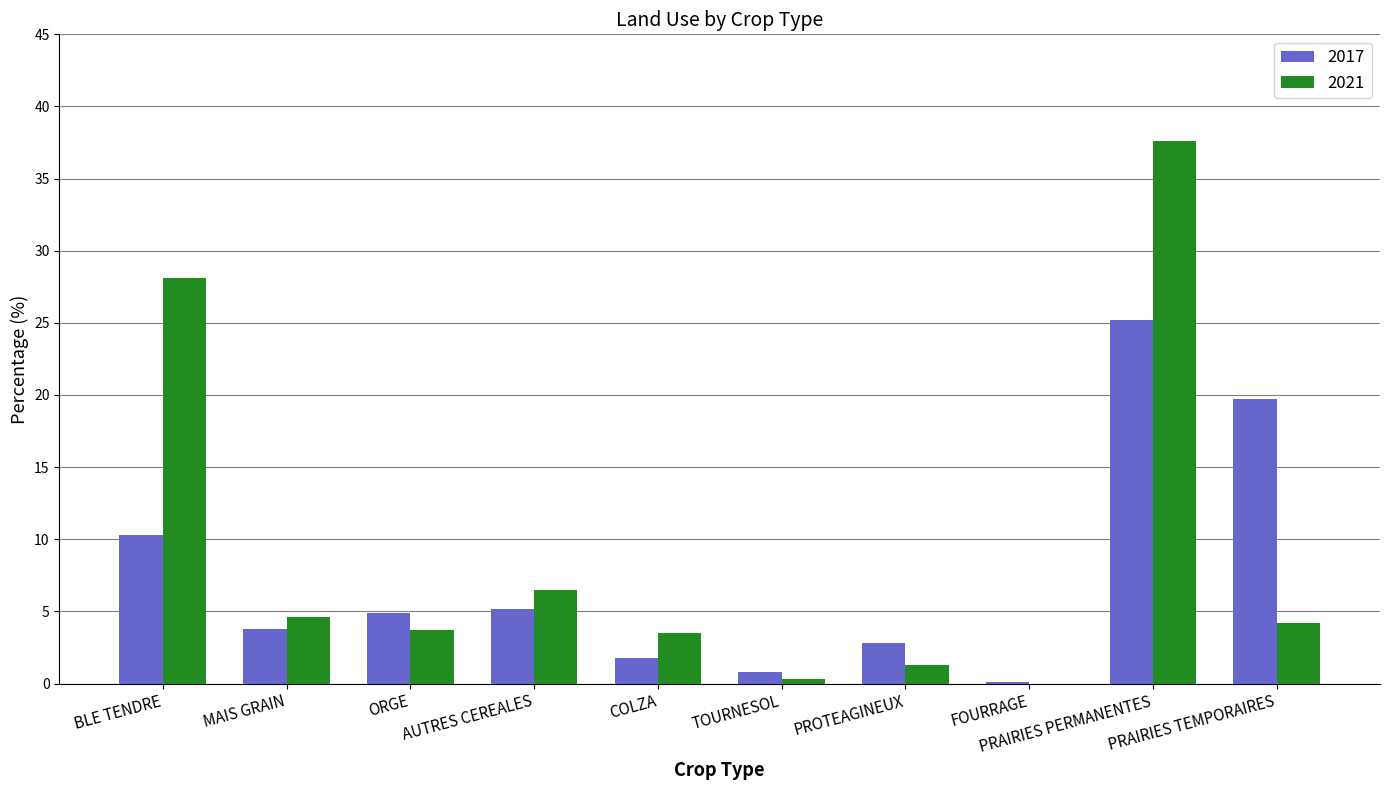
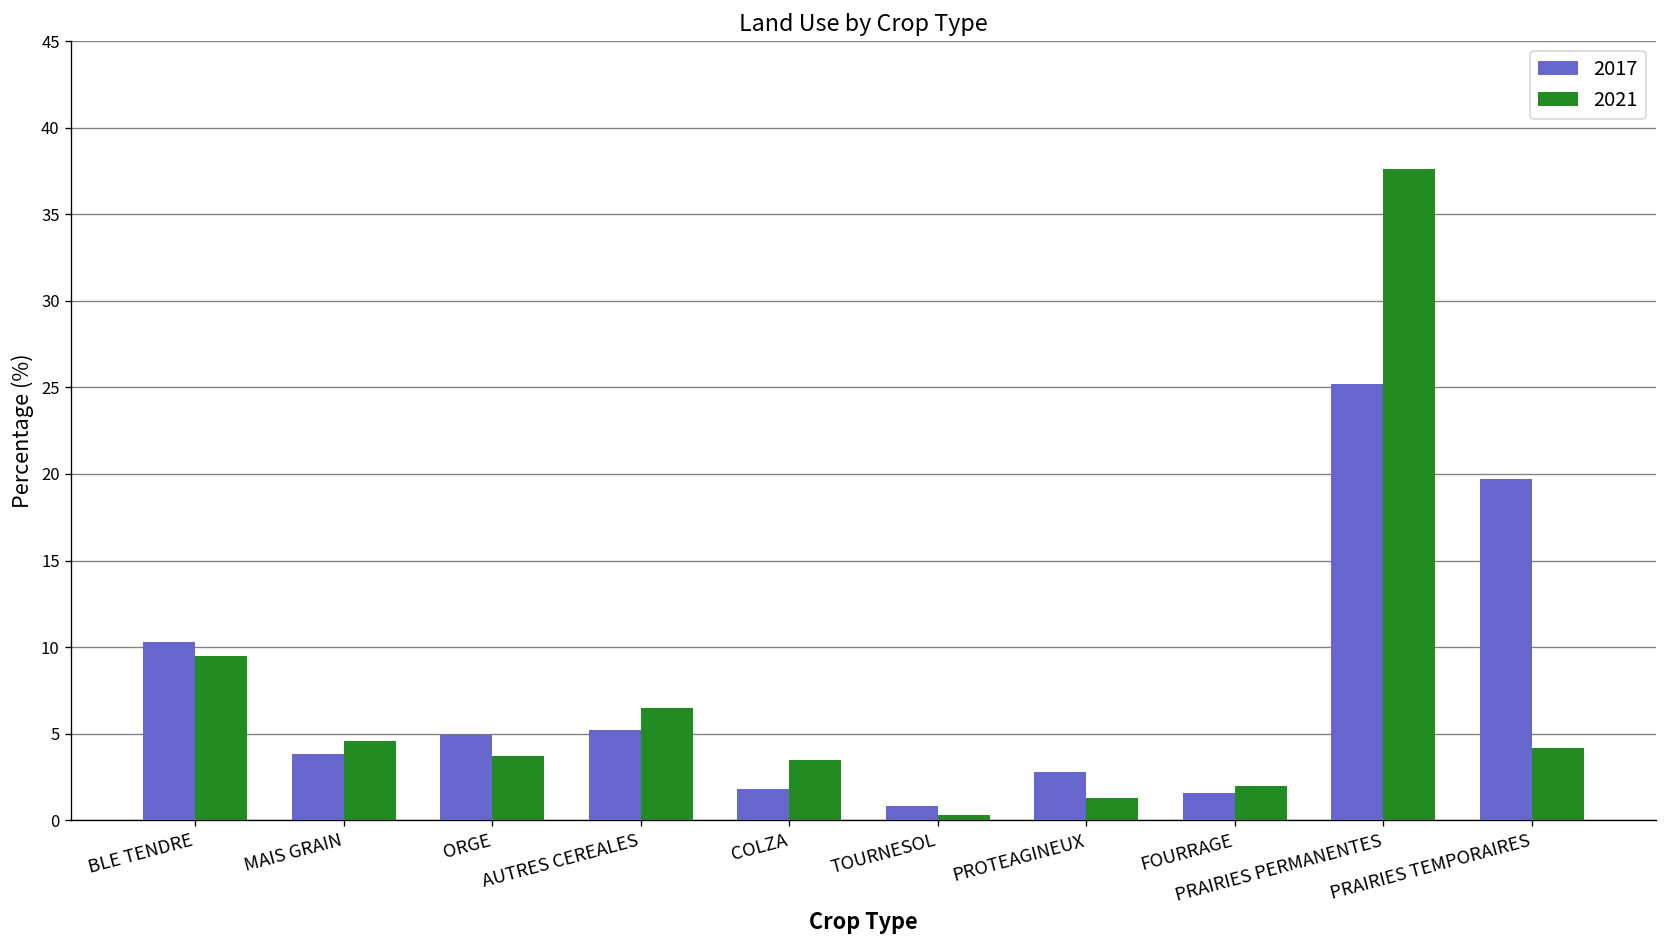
  {
    "2017": {
      "BLE TENDRE": 10.3,
      "MAIS GRAIN": 3.8,
      "ORGE": 4.9,
      "AUTRES CEREALES": 5.2,
      "COLZA": 1.8,
      "TOURNESOL": 0.8,
      "PROTEAGINEUX": 2.8,
-     "FOURRAGE": 0.1,
+     "FOURRAGE": 1.6,
      "PRAIRIES PERMANENTES": 25.2,
      "PRAIRIES TEMPORAIRES": 19.7
    },
    "2021": {
-     "BLE TENDRE": 28.1,
+     "BLE TENDRE": 9.5,
      "MAIS GRAIN": 4.6,
      "ORGE": 3.7,
      "AUTRES CEREALES": 6.5,
      "COLZA": 3.5,
      "TOURNESOL": 0.3,
      "PROTEAGINEUX": 1.3,
-     "FOURRAGE": 0,
+     "FOURRAGE": 2,
      "PRAIRIES PERMANENTES": 37.6,
      "PRAIRIES TEMPORAIRES": 4.2
    }
  }
